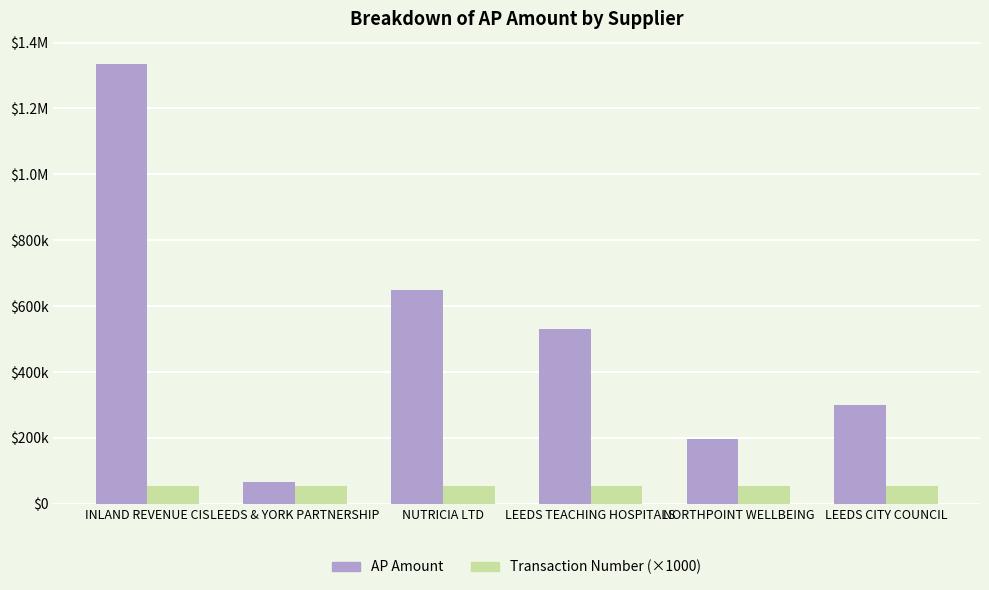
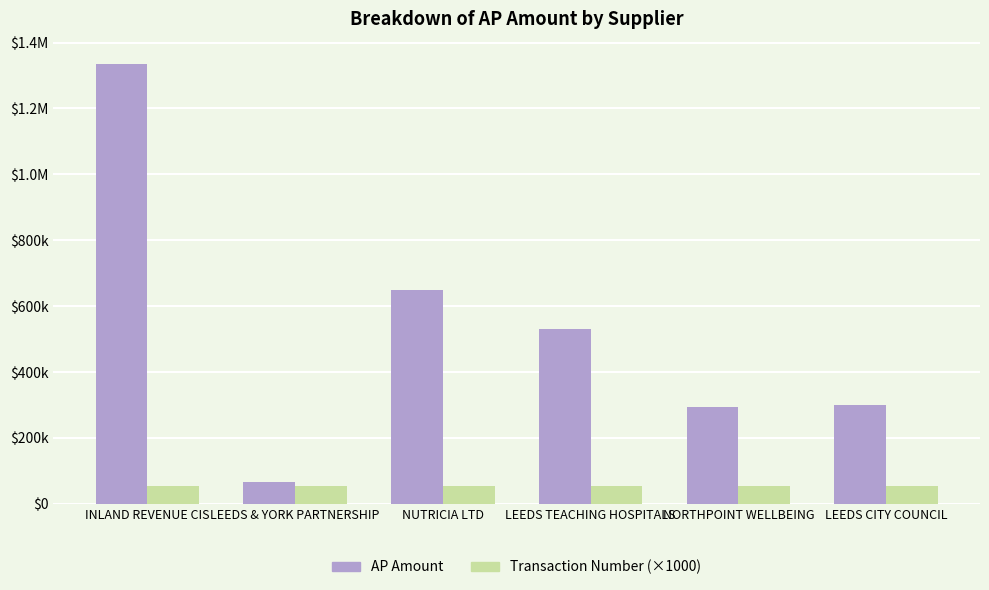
  {
    "AP Amount": {
      "INLAND REVENUE CIS": "$1340000",
      "LEEDS & YORK PARTNERSHIP": "$70000",
      "NUTRICIA LTD": "$650000",
      "LEEDS TEACHING HOSPITALS": "$530000",
-     "NORTHPOINT WELLBEING": "$200000",
+     "NORTHPOINT WELLBEING": "$290000",
      "LEEDS CITY COUNCIL": "$300000"
    },
    "Transaction Number (×1000)": {
      "INLAND REVENUE CIS": "$50000",
      "LEEDS & YORK PARTNERSHIP": "$50000",
      "NUTRICIA LTD": "$50000",
      "LEEDS TEACHING HOSPITALS": "$50000",
      "NORTHPOINT WELLBEING": "$50000",
      "LEEDS CITY COUNCIL": "$50000"
    }
  }
